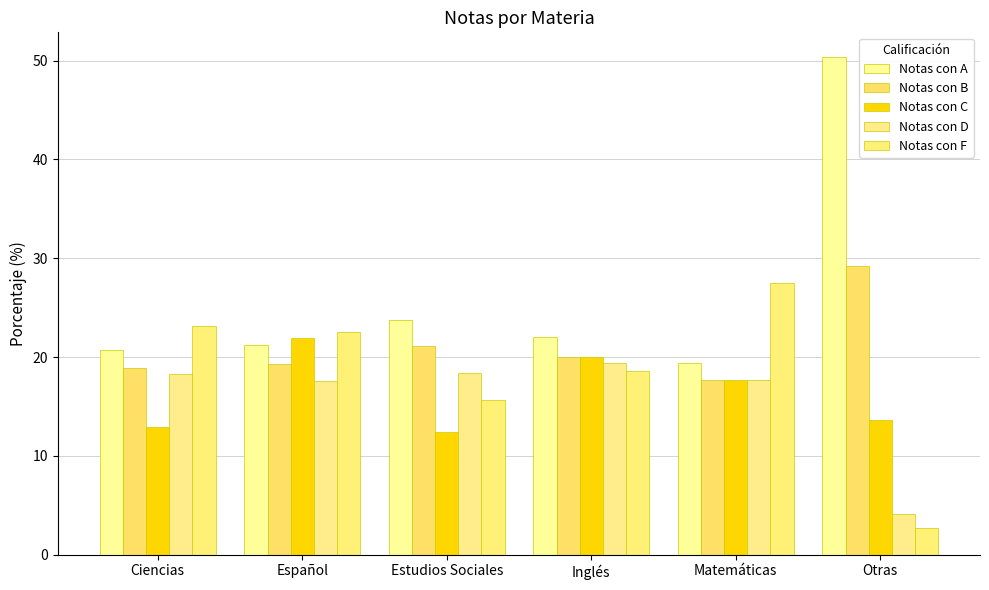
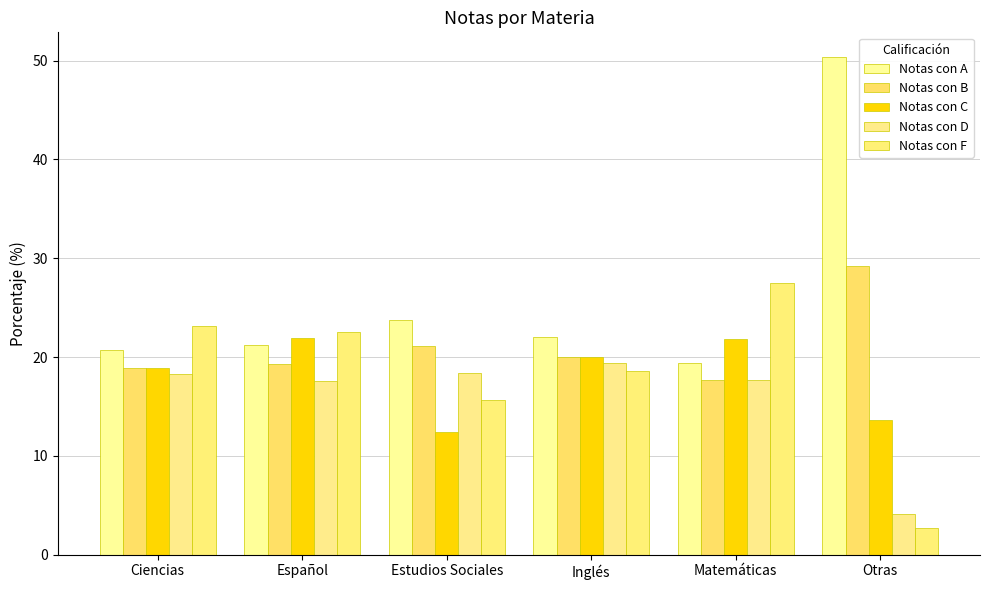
  {
    "Notas con C": {
-     "Ciencias": 13,
+     "Ciencias": 19,
      "Español": 22,
      "Estudios Sociales": 12,
      "Inglés": 20,
-     "Matemáticas": 18,
+     "Matemáticas": 22,
      "Otras": 14
    }
  }
